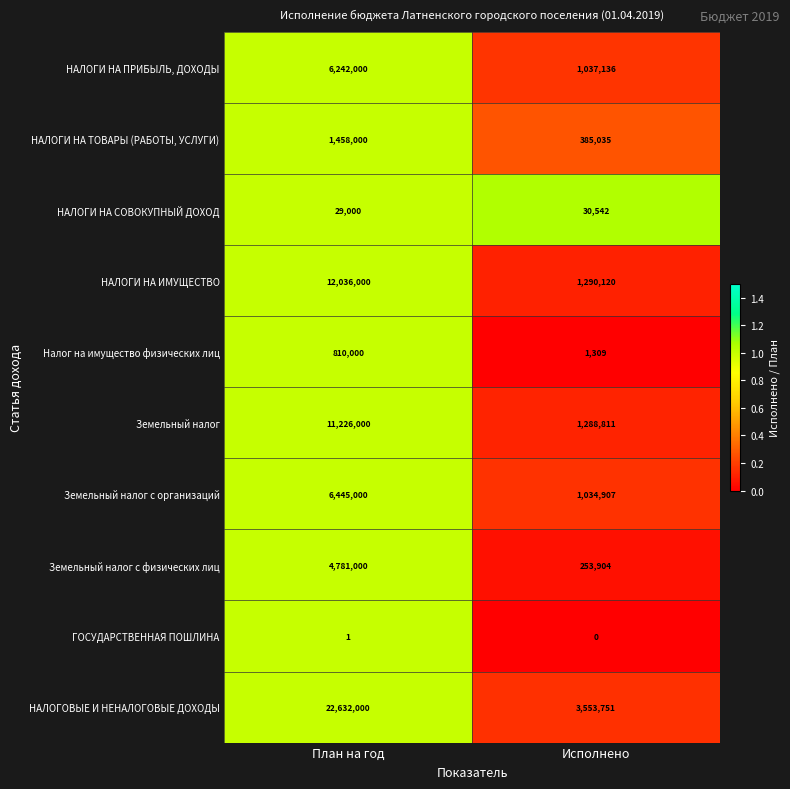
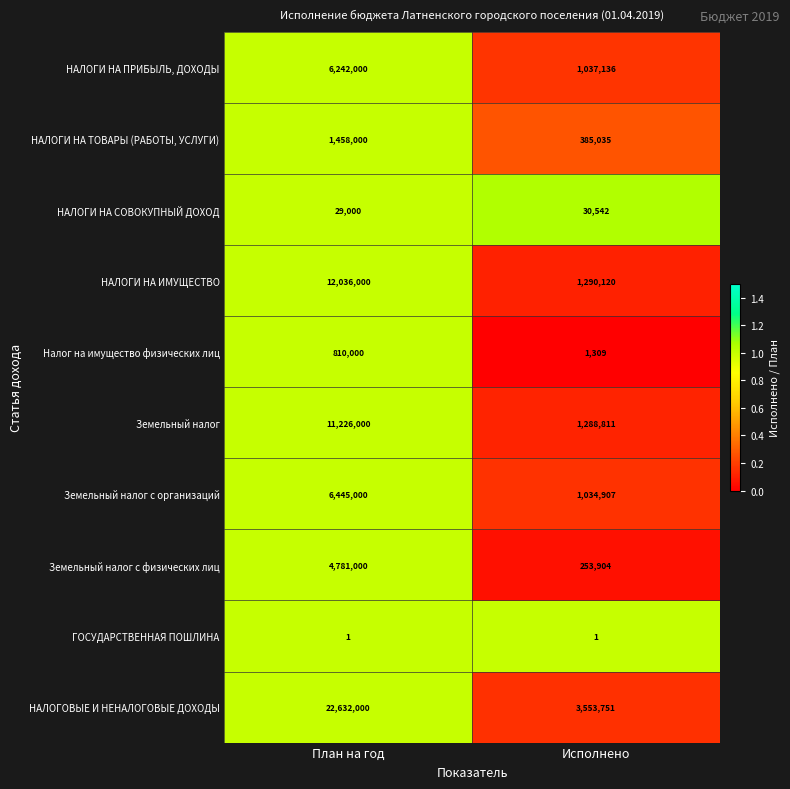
  {
    "НАЛОГИ НА ПРИБЫЛЬ, ДОХОДЫ": {
      "План на год": "6,242,000",
      "Исполнено": "1,037,136"
    },
    "НАЛОГИ НА ТОВАРЫ (РАБОТЫ, УСЛУГИ)": {
      "План на год": "1,458,000",
      "Исполнено": "385,035"
    },
    "НАЛОГИ НА СОВОКУПНЫЙ ДОХОД": {
      "План на год": "29,000",
      "Исполнено": "30,542"
    },
    "НАЛОГИ НА ИМУЩЕСТВО": {
      "План на год": "12,036,000",
      "Исполнено": "1,290,120"
    },
    "Налог на имущество физических лиц": {
      "План на год": "810,000",
      "Исполнено": "1,309"
    },
    "Земельный налог": {
      "План на год": "11,226,000",
      "Исполнено": "1,288,811"
    },
    "Земельный налог с организаций": {
      "План на год": "6,445,000",
      "Исполнено": "1,034,907"
    },
    "Земельный налог с физических лиц": {
      "План на год": "4,781,000",
      "Исполнено": "253,904"
    },
    "ГОСУДАРСТВЕННАЯ ПОШЛИНА": {
      "План на год": "1",
-     "Исполнено": "0"
+     "Исполнено": "1"
    },
    "НАЛОГОВЫЕ И НЕНАЛОГОВЫЕ ДОХОДЫ": {
      "План на год": "22,632,000",
      "Исполнено": "3,553,751"
    }
  }
